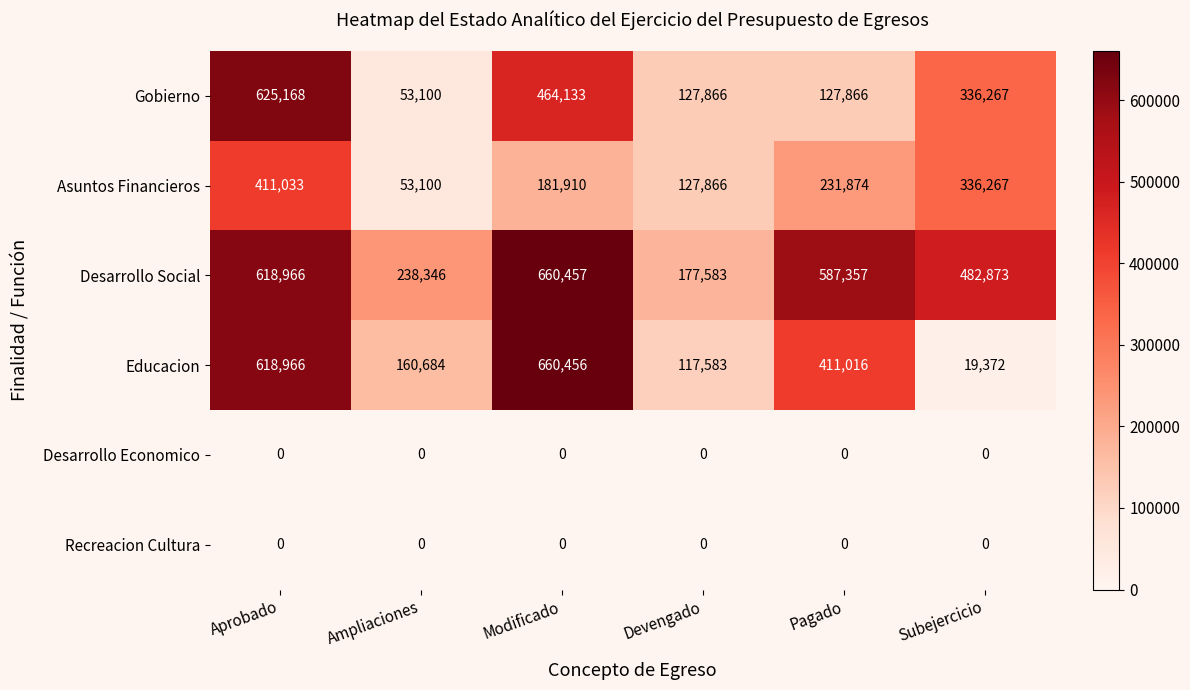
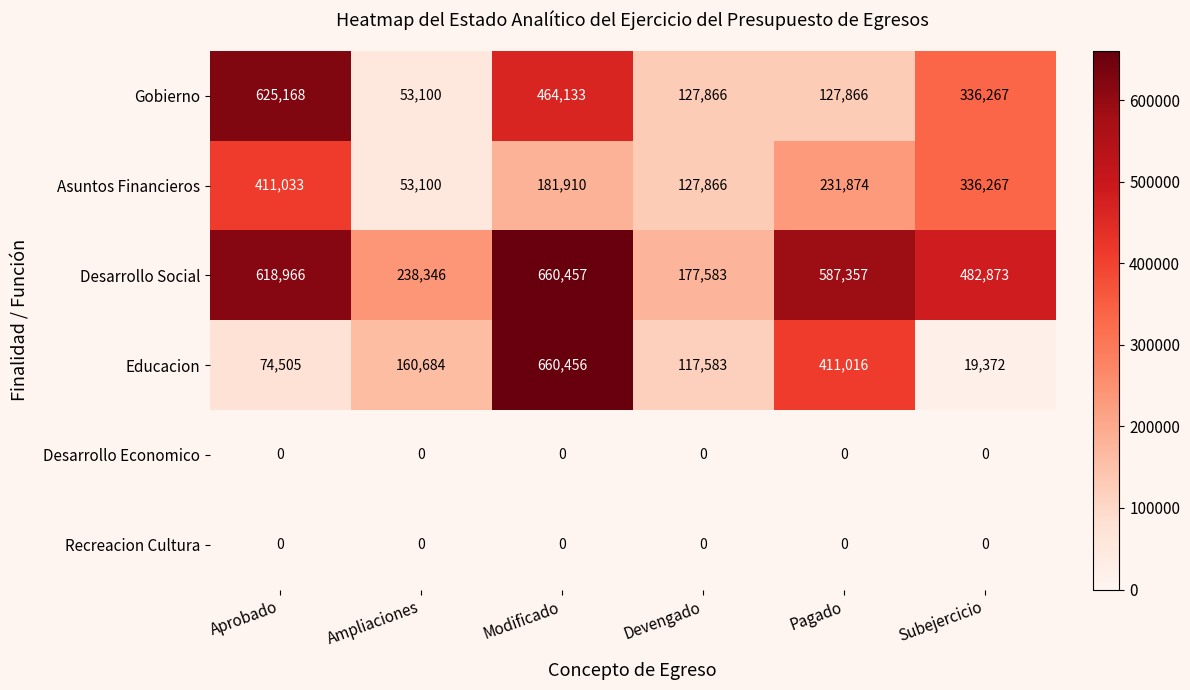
  {
    "Gobierno": {
      "Aprobado": "625,168",
      "Ampliaciones": "53,100",
      "Modificado": "464,133",
      "Devengado": "127,866",
      "Pagado": "127,866",
      "Subejercicio": "336,267"
    },
    "Asuntos Financieros": {
      "Aprobado": "411,033",
      "Ampliaciones": "53,100",
      "Modificado": "181,910",
      "Devengado": "127,866",
      "Pagado": "231,874",
      "Subejercicio": "336,267"
    },
    "Desarrollo Social": {
      "Aprobado": "618,966",
      "Ampliaciones": "238,346",
      "Modificado": "660,457",
      "Devengado": "177,583",
      "Pagado": "587,357",
      "Subejercicio": "482,873"
    },
    "Educacion": {
-     "Aprobado": "618,966",
+     "Aprobado": "74,505",
      "Ampliaciones": "160,684",
      "Modificado": "660,456",
      "Devengado": "117,583",
      "Pagado": "411,016",
      "Subejercicio": "19,372"
    },
    "Desarrollo Economico": {
      "Aprobado": "0",
      "Ampliaciones": "0",
      "Modificado": "0",
      "Devengado": "0",
      "Pagado": "0",
      "Subejercicio": "0"
    },
    "Recreacion Cultura": {
      "Aprobado": "0",
      "Ampliaciones": "0",
      "Modificado": "0",
      "Devengado": "0",
      "Pagado": "0",
      "Subejercicio": "0"
    }
  }
